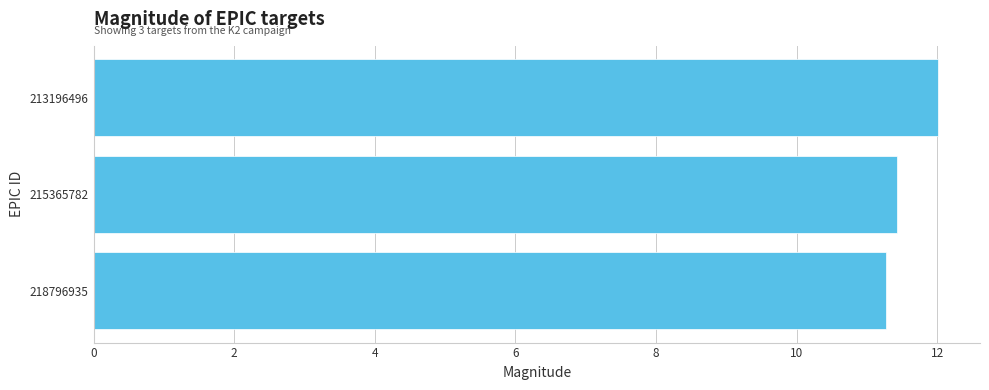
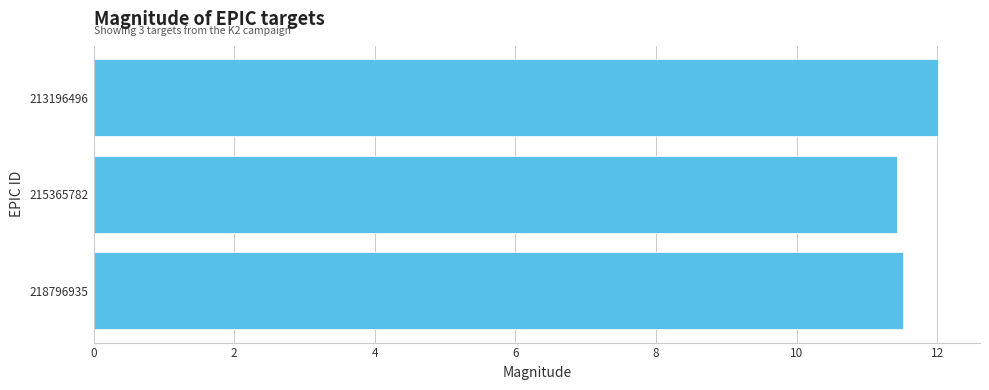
  {
    "213196496": 12.0,
    "215365782": 11.4,
-   "218796935": 11.3
+   "218796935": 11.5
  }
